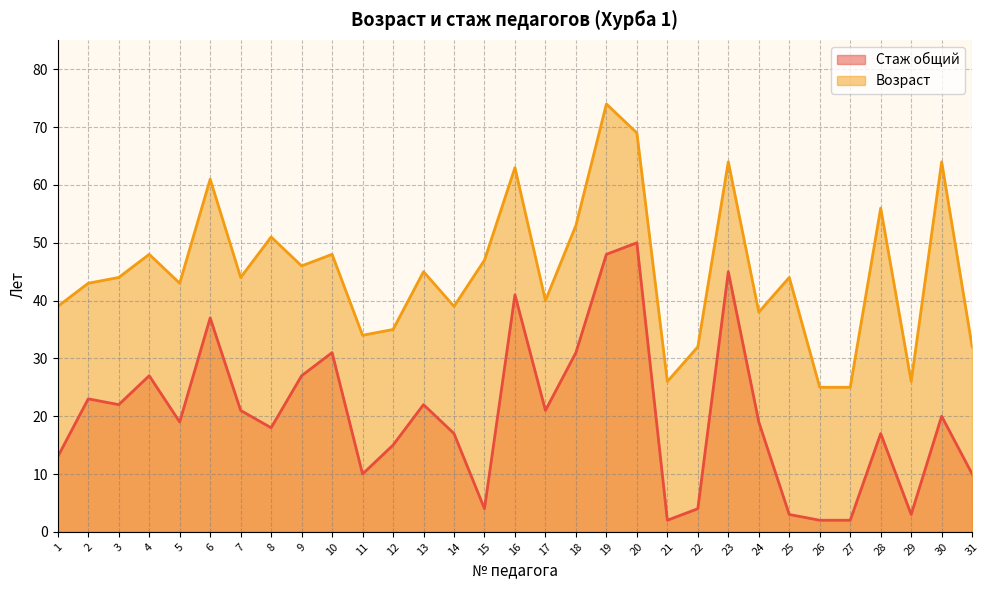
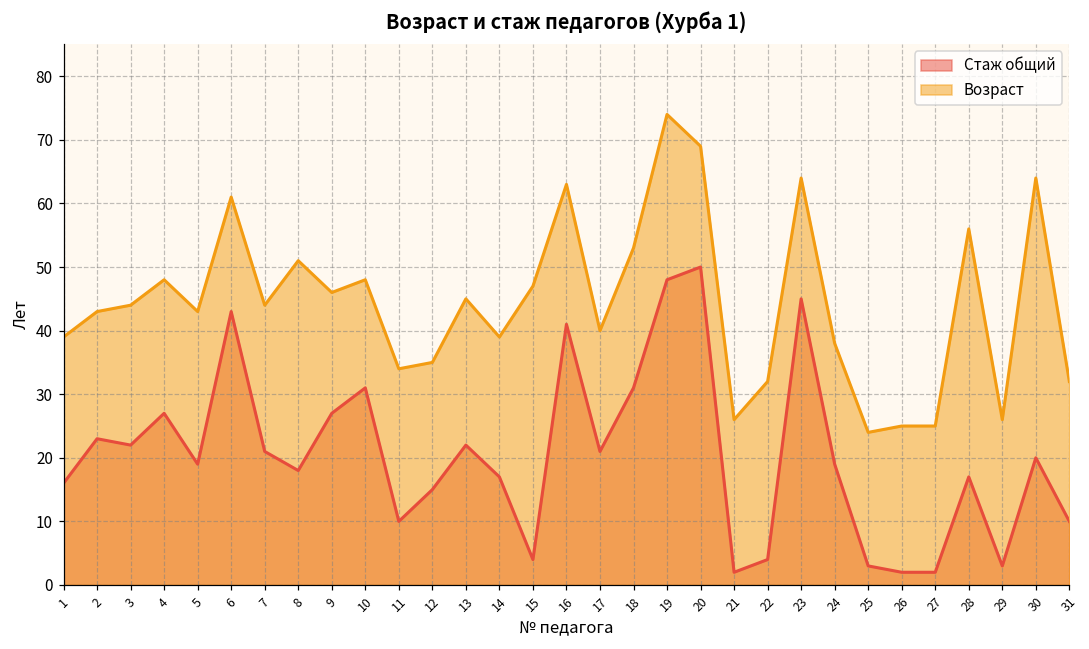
  {
    "Стаж общий": {
-     "1": 13,
+     "1": 16,
      "2": 23,
      "3": 22,
      "4": 27,
      "5": 19,
-     "6": 37,
+     "6": 43,
      "7": 21,
      "8": 18,
      "9": 27,
      "10": 31,
      "11": 10,
      "12": 15,
      "13": 22,
      "14": 17,
      "15": 4,
      "16": 41,
      "17": 21,
      "18": 31,
      "19": 48,
      "20": 50,
      "21": 2,
      "22": 4,
      "23": 45,
      "24": 19,
      "25": 3,
      "26": 2,
      "27": 2,
      "28": 17,
      "29": 3,
      "30": 20,
      "31": 10
    },
    "Возраст": {
      "1": 39,
      "2": 43,
      "3": 44,
      "4": 48,
      "5": 43,
      "6": 61,
      "7": 44,
      "8": 51,
      "9": 46,
      "10": 48,
      "11": 34,
      "12": 35,
      "13": 45,
      "14": 39,
      "15": 47,
      "16": 63,
      "17": 40,
      "18": 53,
      "19": 74,
      "20": 69,
      "21": 26,
      "22": 32,
      "23": 64,
      "24": 38,
-     "25": 44,
+     "25": 24,
      "26": 25,
      "27": 25,
      "28": 56,
      "29": 26,
      "30": 64,
      "31": 32
    }
  }
